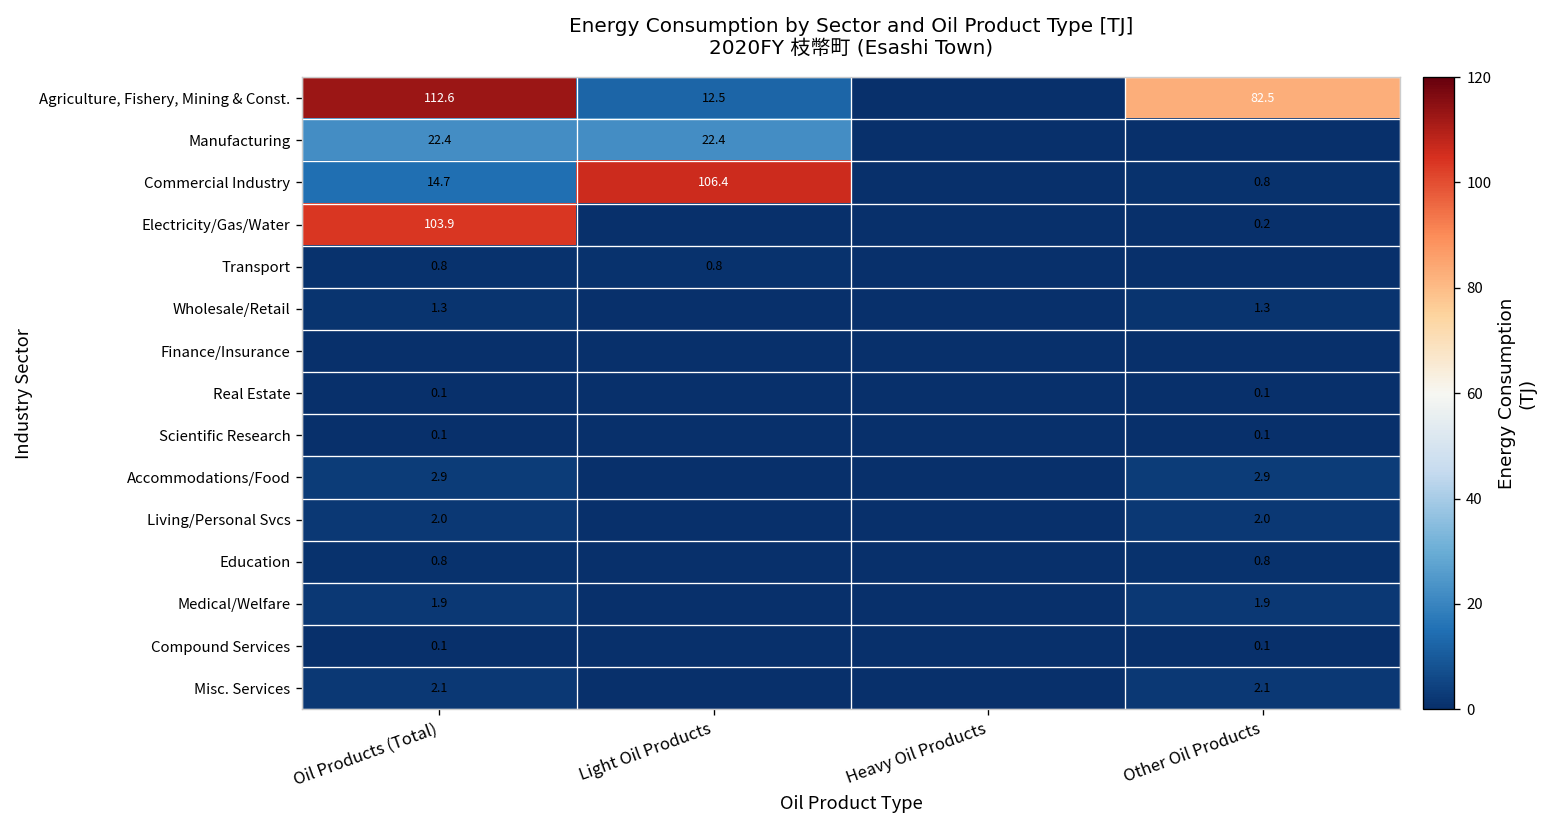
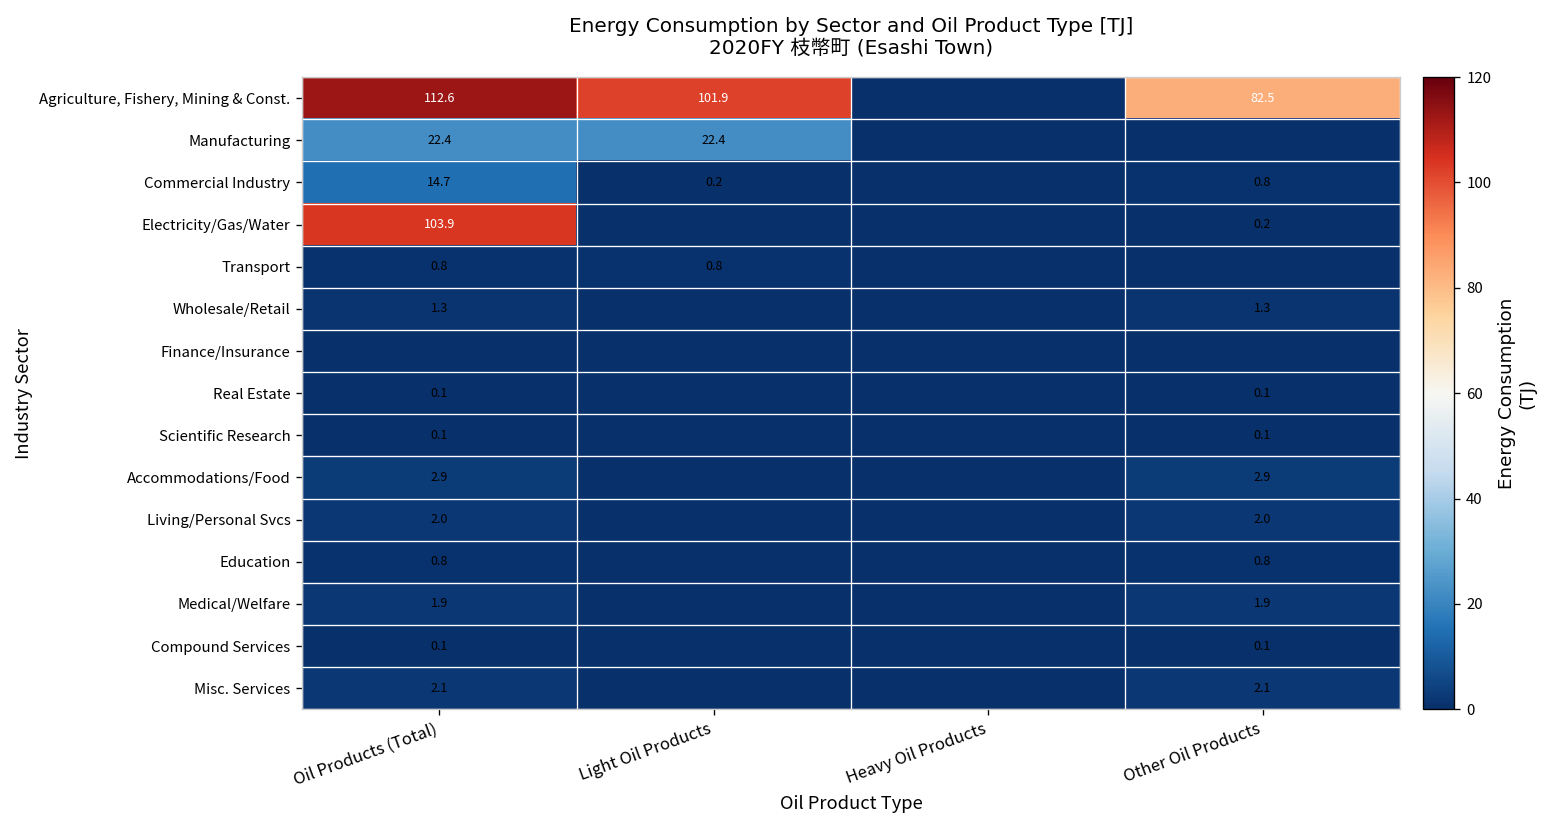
  {
    "Agriculture, Fishery, Mining & Const.": {
      "Oil Products (Total)": 112.6,
-     "Light Oil Products": 12.5,
+     "Light Oil Products": 101.9,
      "Other Oil Products": 82.5
    },
    "Manufacturing": {
      "Oil Products (Total)": 22.4,
      "Light Oil Products": 22.4
    },
    "Commercial Industry": {
      "Oil Products (Total)": 14.7,
-     "Light Oil Products": 106.4,
+     "Light Oil Products": 0.2,
      "Other Oil Products": 0.8
    },
    "Electricity/Gas/Water": {
      "Oil Products (Total)": 103.9,
      "Other Oil Products": 0.2
    },
    "Transport": {
      "Oil Products (Total)": 0.8,
      "Light Oil Products": 0.8
    },
    "Wholesale/Retail": {
      "Oil Products (Total)": 1.3,
      "Other Oil Products": 1.3
    },
    "Real Estate": {
      "Oil Products (Total)": 0.1,
      "Other Oil Products": 0.1
    },
    "Scientific Research": {
      "Oil Products (Total)": 0.1,
      "Other Oil Products": 0.1
    },
    "Accommodations/Food": {
      "Oil Products (Total)": 2.9,
      "Other Oil Products": 2.9
    },
    "Living/Personal Svcs": {
      "Oil Products (Total)": 2.0,
      "Other Oil Products": 2.0
    },
    "Education": {
      "Oil Products (Total)": 0.8,
      "Other Oil Products": 0.8
    },
    "Medical/Welfare": {
      "Oil Products (Total)": 1.9,
      "Other Oil Products": 1.9
    },
    "Compound Services": {
      "Oil Products (Total)": 0.1,
      "Other Oil Products": 0.1
    },
    "Misc. Services": {
      "Oil Products (Total)": 2.1,
      "Other Oil Products": 2.1
    }
  }
